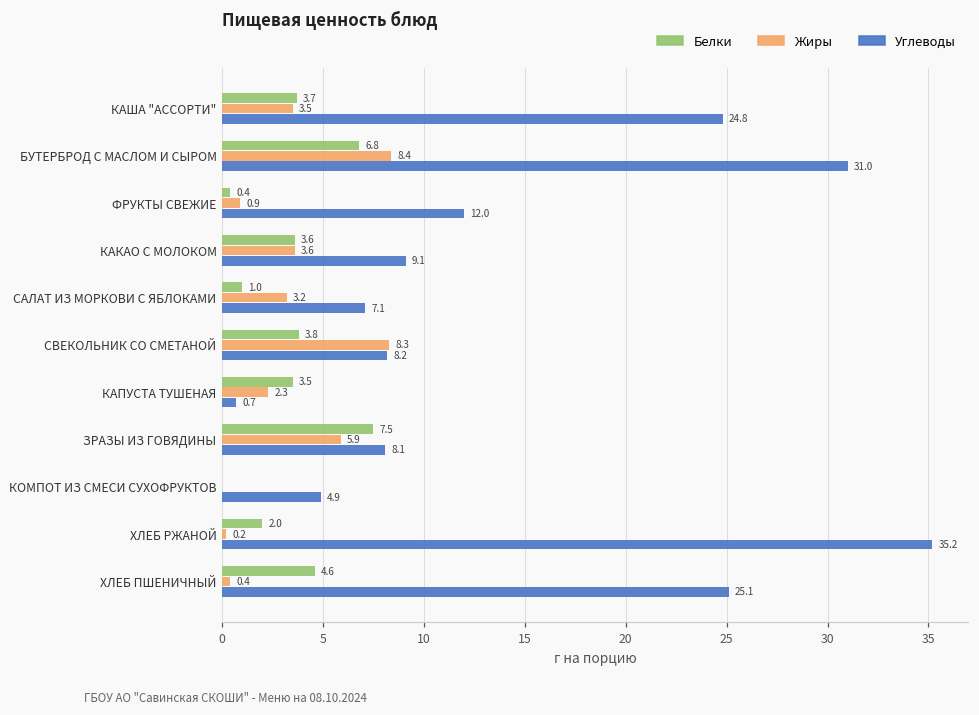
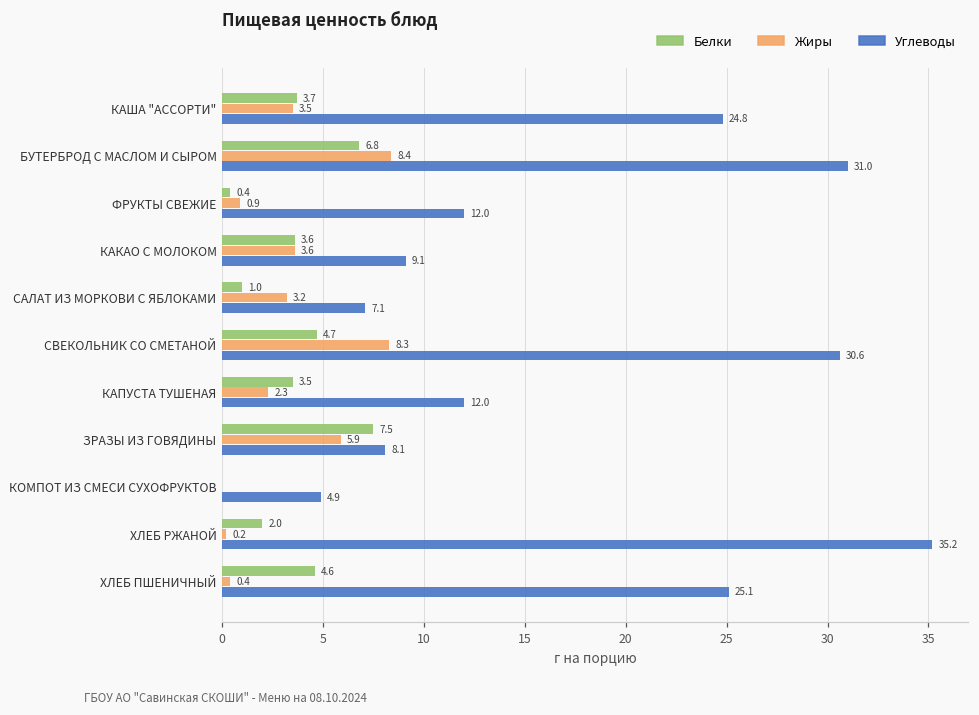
  {
    "Белки": {
      "КАША \"АССОРТИ\"": 3.7,
      "БУТЕРБРОД С МАСЛОМ И СЫРОМ": 6.8,
      "ФРУКТЫ СВЕЖИЕ": 0.4,
      "КАКАО С МОЛОКОМ": 3.6,
      "САЛАТ ИЗ МОРКОВИ С ЯБЛОКАМИ": 1.0,
-     "СВЕКОЛЬНИК СО СМЕТАНОЙ": 3.8,
+     "СВЕКОЛЬНИК СО СМЕТАНОЙ": 4.7,
      "КАПУСТА ТУШЕНАЯ": 3.5,
      "ЗРАЗЫ ИЗ ГОВЯДИНЫ": 7.5,
      "ХЛЕБ РЖАНОЙ": 2.0,
      "ХЛЕБ ПШЕНИЧНЫЙ": 4.6
    },
    "Жиры": {
      "КАША \"АССОРТИ\"": 3.5,
      "БУТЕРБРОД С МАСЛОМ И СЫРОМ": 8.4,
      "ФРУКТЫ СВЕЖИЕ": 0.9,
      "КАКАО С МОЛОКОМ": 3.6,
      "САЛАТ ИЗ МОРКОВИ С ЯБЛОКАМИ": 3.2,
      "СВЕКОЛЬНИК СО СМЕТАНОЙ": 8.3,
      "КАПУСТА ТУШЕНАЯ": 2.3,
      "ЗРАЗЫ ИЗ ГОВЯДИНЫ": 5.9,
      "ХЛЕБ РЖАНОЙ": 0.2,
      "ХЛЕБ ПШЕНИЧНЫЙ": 0.4
    },
    "Углеводы": {
      "КАША \"АССОРТИ\"": 24.8,
      "БУТЕРБРОД С МАСЛОМ И СЫРОМ": 31.0,
      "ФРУКТЫ СВЕЖИЕ": 12.0,
      "КАКАО С МОЛОКОМ": 9.1,
      "САЛАТ ИЗ МОРКОВИ С ЯБЛОКАМИ": 7.1,
-     "СВЕКОЛЬНИК СО СМЕТАНОЙ": 8.2,
-     "КАПУСТА ТУШЕНАЯ": 0.7,
+     "СВЕКОЛЬНИК СО СМЕТАНОЙ": 30.6,
+     "КАПУСТА ТУШЕНАЯ": 12.0,
      "ЗРАЗЫ ИЗ ГОВЯДИНЫ": 8.1,
      "КОМПОТ ИЗ СМЕСИ СУХОФРУКТОВ": 4.9,
      "ХЛЕБ РЖАНОЙ": 35.2,
      "ХЛЕБ ПШЕНИЧНЫЙ": 25.1
    }
  }
